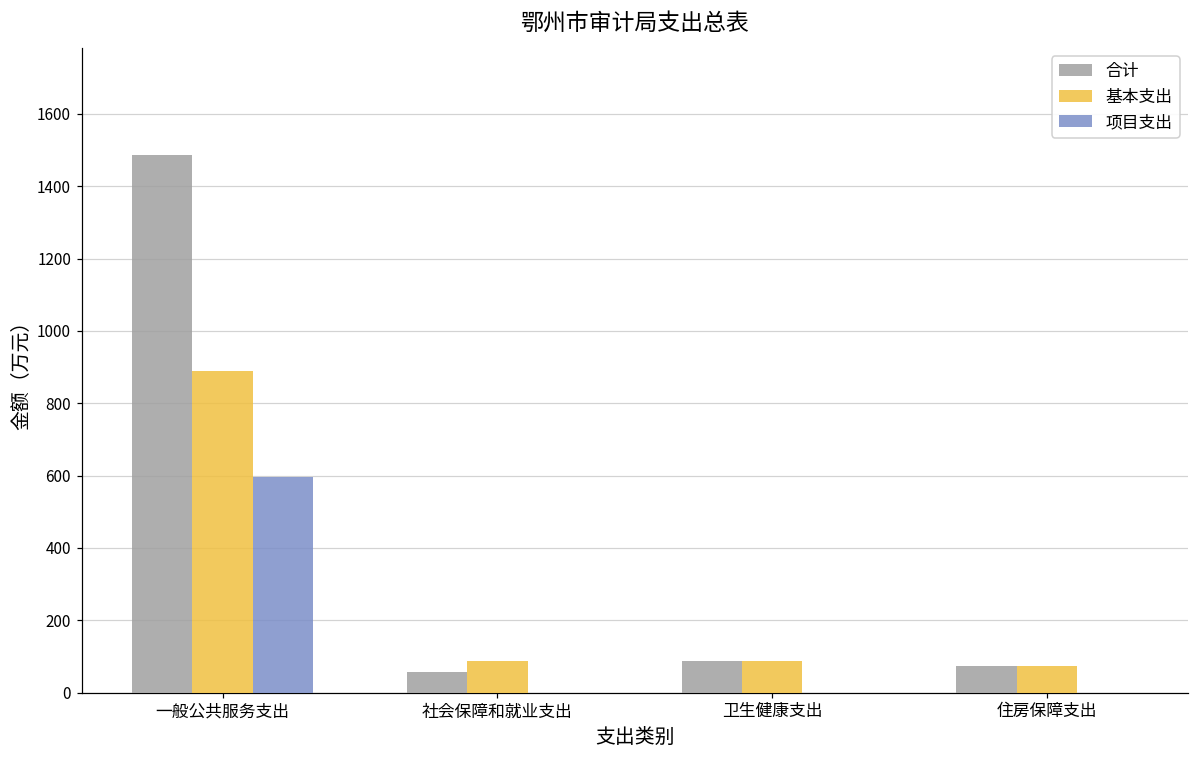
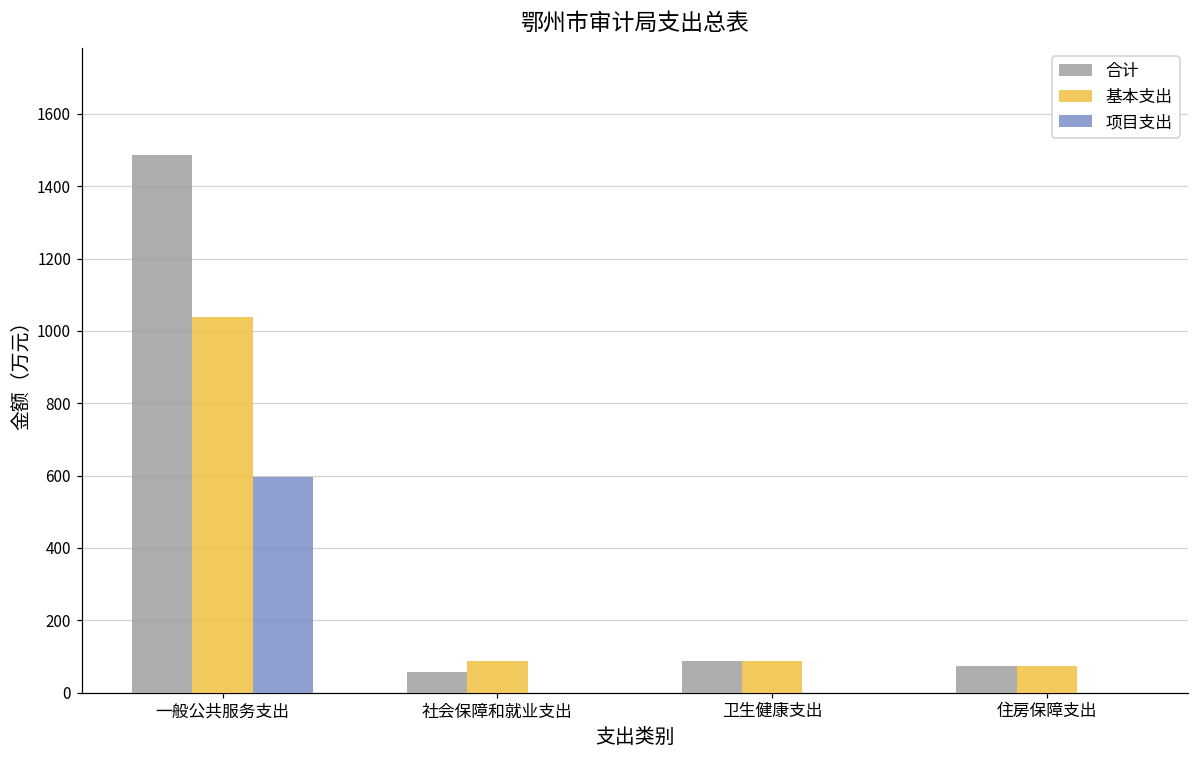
  {
    "基本支出": {
-     "一般公共服务支出": 890,
+     "一般公共服务支出": 1040,
      "社会保障和就业支出": 90,
      "卫生健康支出": 90,
      "住房保障支出": 70
    }
  }
